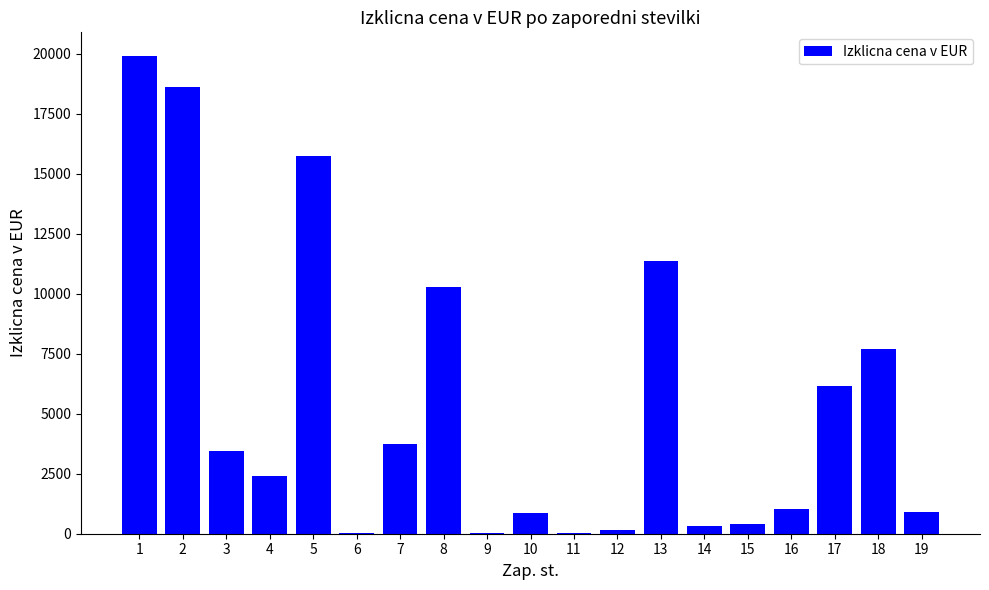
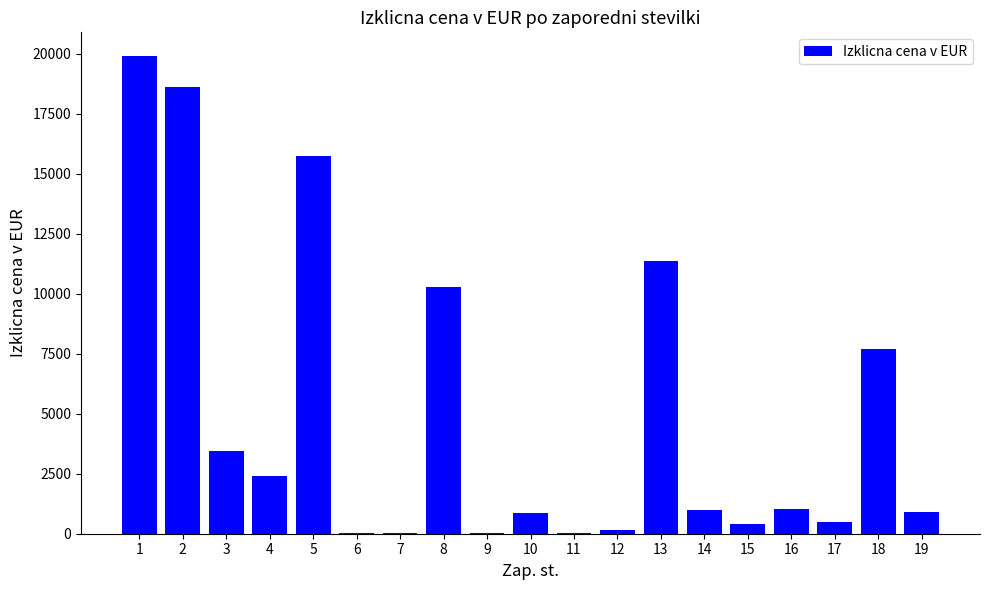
  {
    "1": 19900,
    "2": 18600,
    "3": 3500,
    "4": 2400,
    "5": 15800,
-   "7": 3700,
+   "7": 0,
    "8": 10300,
    "10": 900,
    "12": 100,
    "13": 11400,
-   "14": 300,
+   "14": 1000,
    "15": 400,
    "16": 1000,
-   "17": 6100,
+   "17": 500,
    "18": 7700,
    "19": 900
  }
